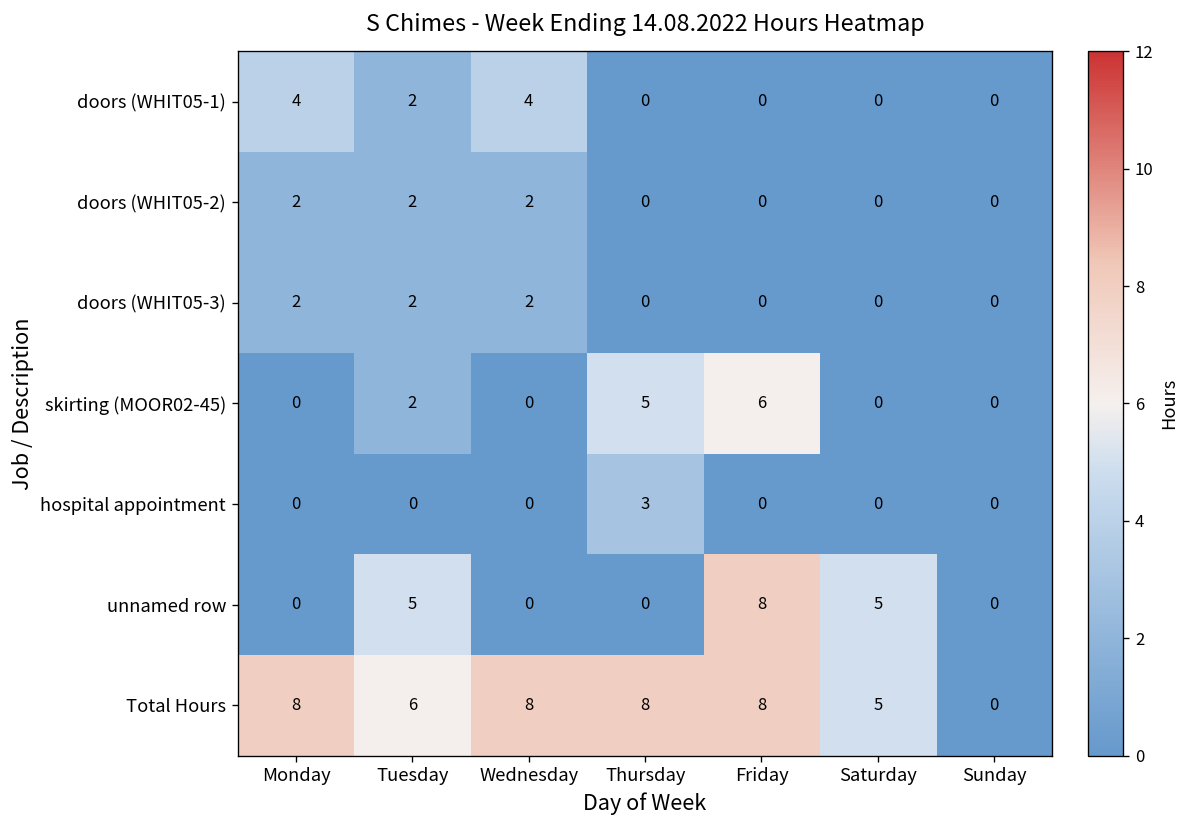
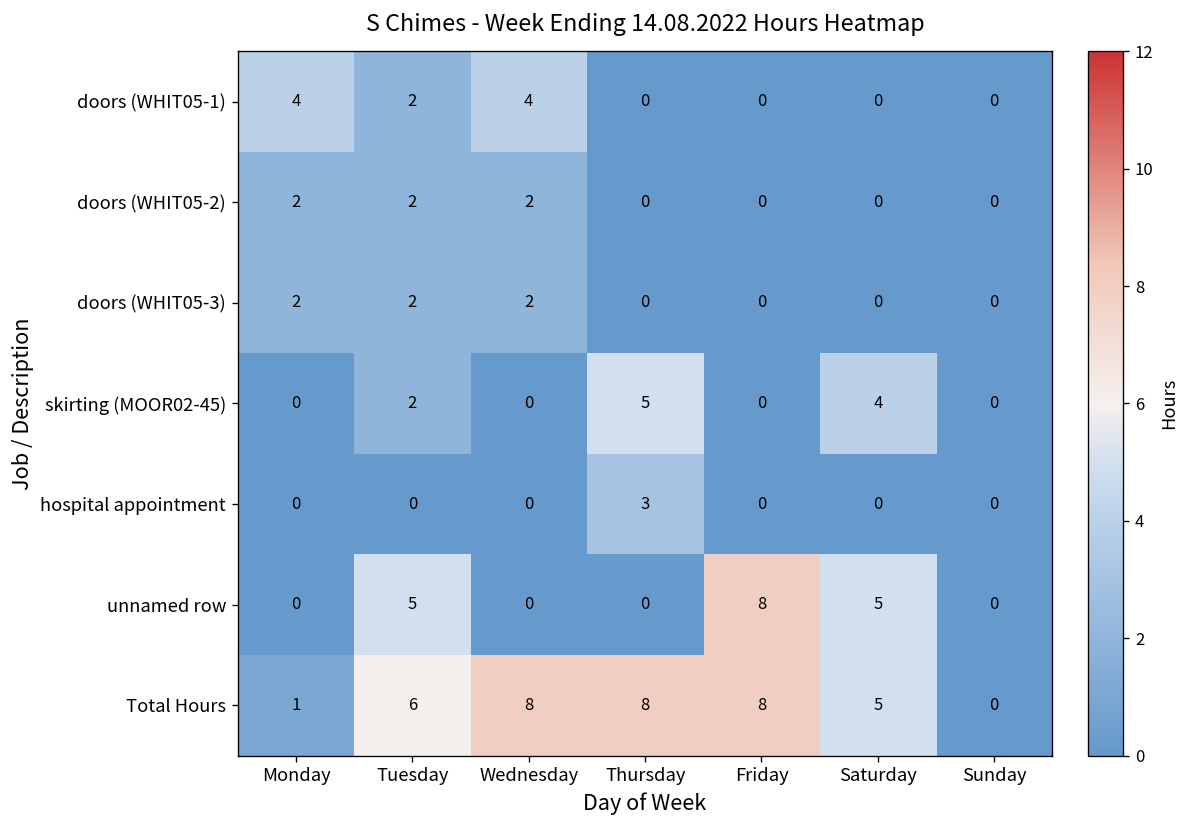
  {
    "doors (WHIT05-1)": {
      "Monday": 4,
      "Tuesday": 2,
      "Wednesday": 4,
      "Thursday": 0,
      "Friday": 0,
      "Saturday": 0,
      "Sunday": 0
    },
    "doors (WHIT05-2)": {
      "Monday": 2,
      "Tuesday": 2,
      "Wednesday": 2,
      "Thursday": 0,
      "Friday": 0,
      "Saturday": 0,
      "Sunday": 0
    },
    "doors (WHIT05-3)": {
      "Monday": 2,
      "Tuesday": 2,
      "Wednesday": 2,
      "Thursday": 0,
      "Friday": 0,
      "Saturday": 0,
      "Sunday": 0
    },
    "skirting (MOOR02-45)": {
      "Monday": 0,
      "Tuesday": 2,
      "Wednesday": 0,
      "Thursday": 5,
-     "Friday": 6,
-     "Saturday": 0,
+     "Friday": 0,
+     "Saturday": 4,
      "Sunday": 0
    },
    "hospital appointment": {
      "Monday": 0,
      "Tuesday": 0,
      "Wednesday": 0,
      "Thursday": 3,
      "Friday": 0,
      "Saturday": 0,
      "Sunday": 0
    },
    "unnamed row": {
      "Monday": 0,
      "Tuesday": 5,
      "Wednesday": 0,
      "Thursday": 0,
      "Friday": 8,
      "Saturday": 5,
      "Sunday": 0
    },
    "Total Hours": {
-     "Monday": 8,
+     "Monday": 1,
      "Tuesday": 6,
      "Wednesday": 8,
      "Thursday": 8,
      "Friday": 8,
      "Saturday": 5,
      "Sunday": 0
    }
  }
